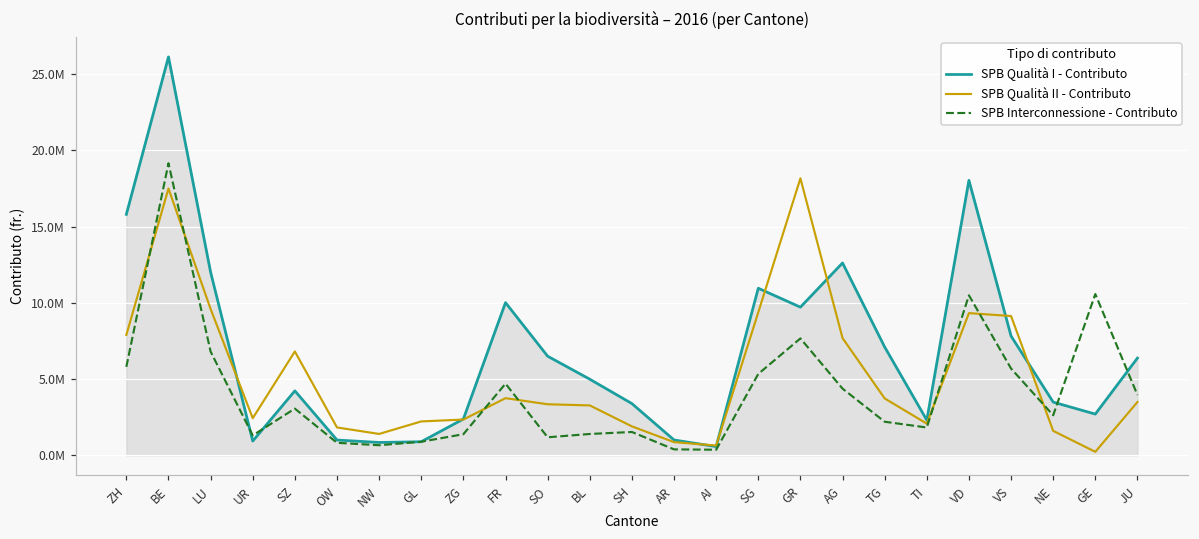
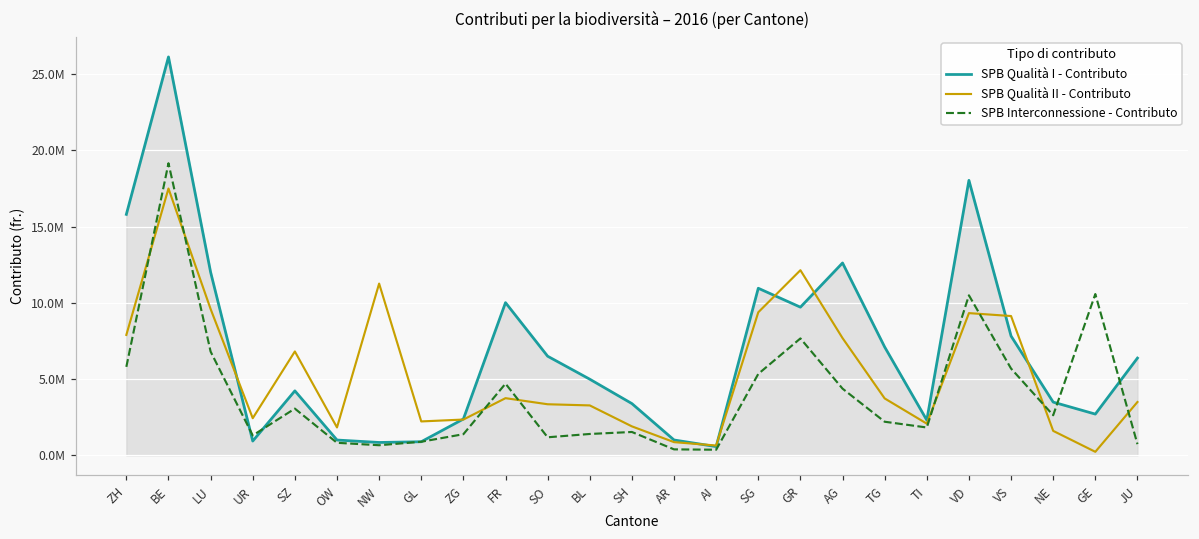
  {
    "SPB Qualità I - Contributo": {
      "ZH": 15800000,
      "BE": 26100000,
      "LU": 12000000,
      "UR": 900000,
      "SZ": 4200000,
      "NW": 800000,
      "FR": 10000000,
      "SO": 6500000,
      "BL": 5000000,
      "SH": 3400000,
      "SG": 11000000,
      "GR": 9700000,
      "AG": 12600000,
      "TG": 7100000,
      "TI": 2300000,
      "VD": 18000000,
      "VS": 7800000,
      "NE": 3500000,
      "GE": 2700000,
      "JU": 6400000
    },
    "SPB Qualità II - Contributo": {
      "ZH": 7900000,
      "BE": 17500000,
      "LU": 9600000,
      "UR": 2400000,
      "SZ": 6800000,
      "OW": 1800000,
-     "NW": 1400000,
+     "NW": 11300000,
      "GL": 2200000,
      "FR": 3700000,
      "SO": 3300000,
      "BL": 3300000,
      "SH": 1900000,
      "SG": 9400000,
-     "GR": 18200000,
+     "GR": 12100000,
      "AG": 7700000,
      "TG": 3700000,
      "TI": 2100000,
      "VD": 9300000,
      "VS": 9100000,
      "NE": 1600000,
      "GE": 200000,
      "JU": 3500000
    },
    "SPB Interconnessione - Contributo": {
      "ZH": 5800000,
      "BE": 19200000,
      "LU": 6800000,
      "UR": 1300000,
      "SZ": 3100000,
      "NW": 700000,
      "ZG": 1400000,
      "FR": 4700000,
      "SO": 1200000,
      "BL": 1400000,
      "SH": 1500000,
      "AR": 400000,
      "AI": 400000,
      "SG": 5300000,
      "GR": 7700000,
      "AG": 4400000,
      "TG": 2200000,
      "TI": 1800000,
      "VD": 10500000,
      "VS": 5700000,
      "NE": 2600000,
      "GE": 10600000,
-     "JU": 4000000
+     "JU": 700000
    }
  }
